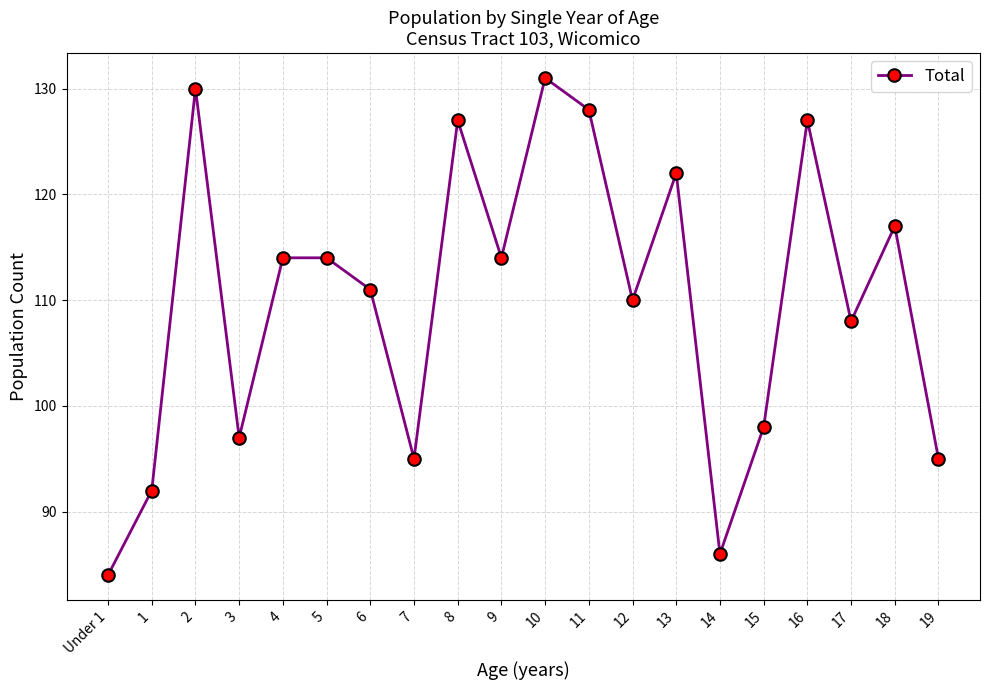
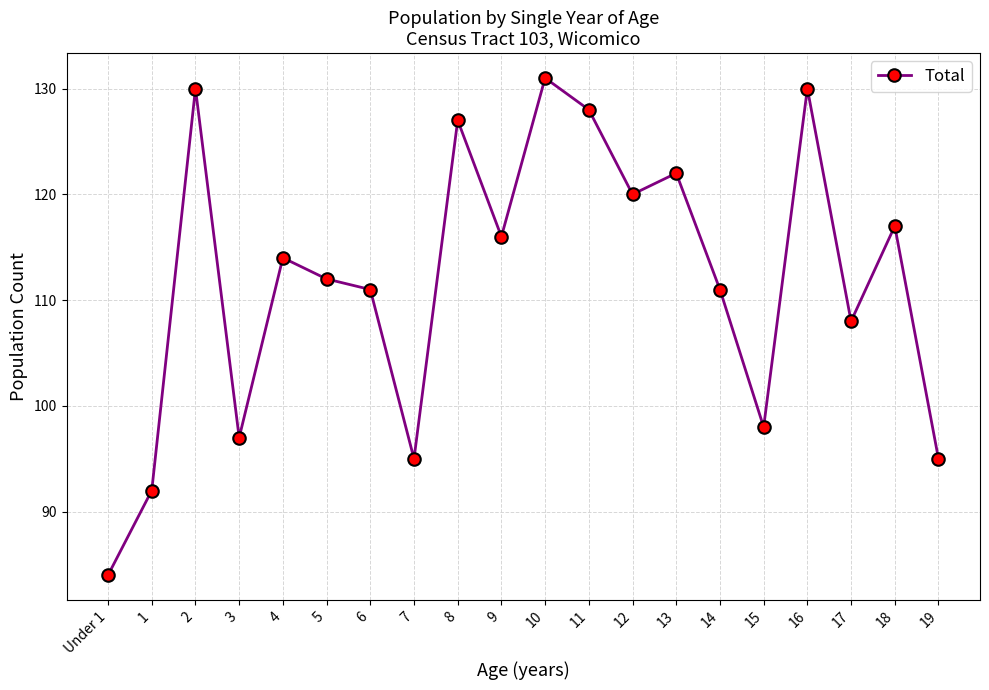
  {
    "Under 1": 84,
    "1": 92,
    "2": 130,
    "3": 97,
    "4": 114,
-   "5": 114,
+   "5": 112,
    "6": 111,
    "7": 95,
    "8": 127,
-   "9": 114,
+   "9": 116,
    "10": 131,
    "11": 128,
-   "12": 110,
+   "12": 120,
    "13": 122,
-   "14": 86,
+   "14": 111,
    "15": 98,
-   "16": 127,
+   "16": 130,
    "17": 108,
    "18": 117,
    "19": 95
  }
